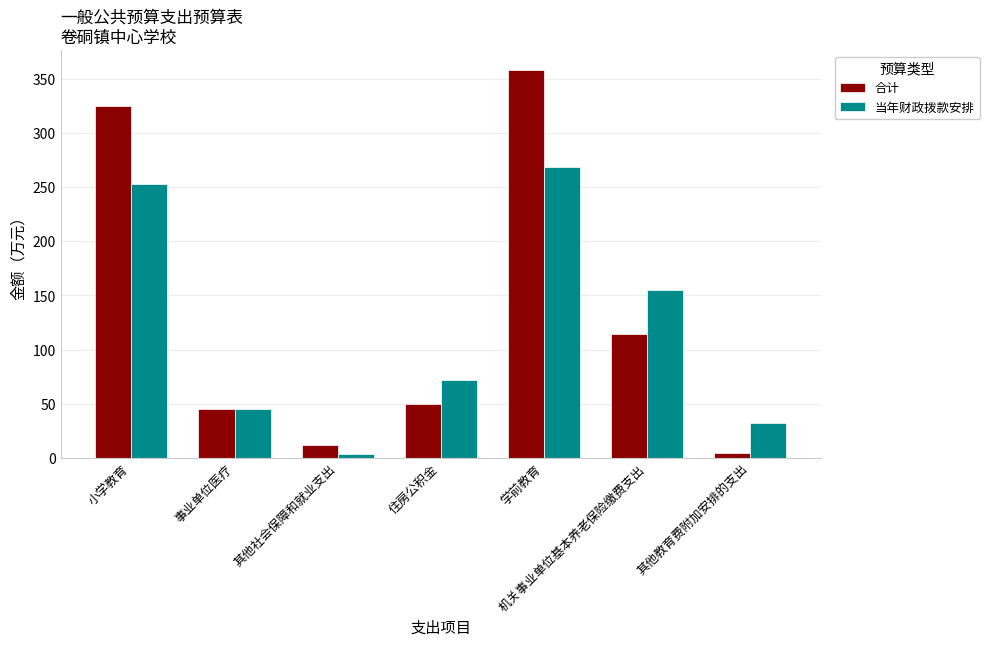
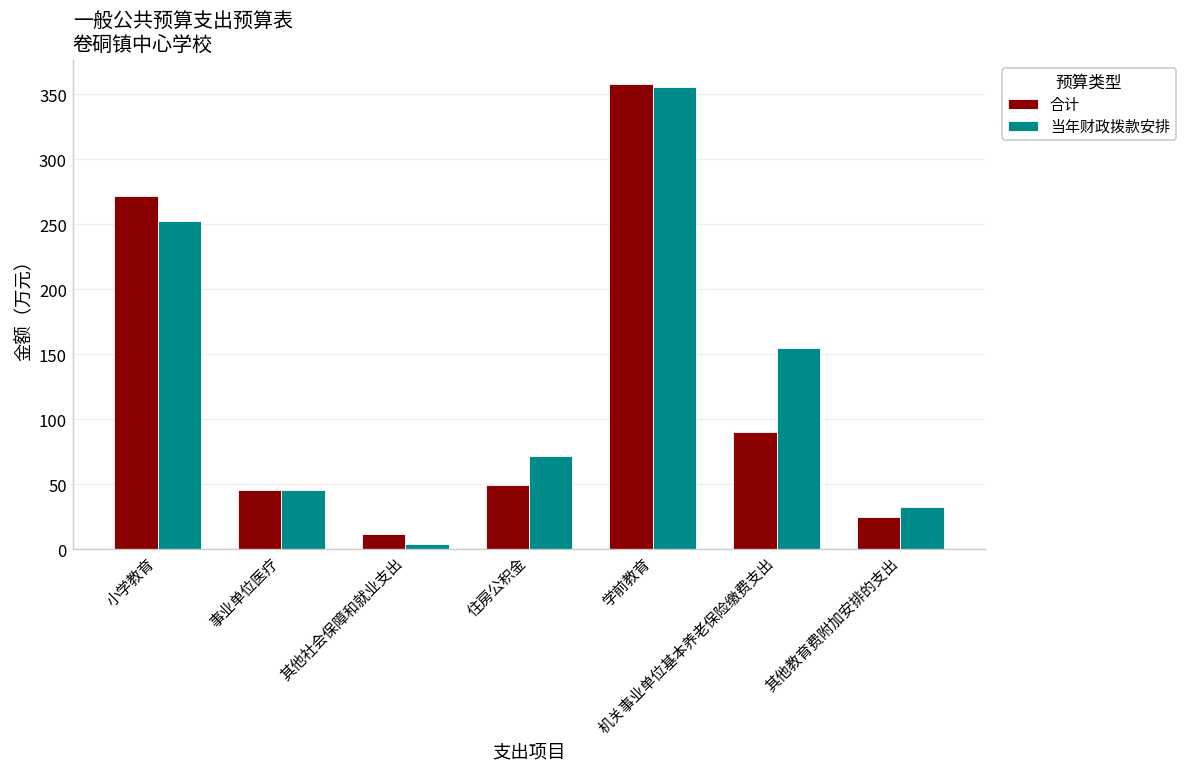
  {
    "合计": {
-     "小学教育": 325,
+     "小学教育": 272,
      "事业单位医疗": 45,
      "其他社会保障和就业支出": 12,
      "住房公积金": 50,
      "学前教育": 358,
-     "机关事业单位基本养老保险缴费支出": 114,
-     "其他教育费附加安排的支出": 5
+     "机关事业单位基本养老保险缴费支出": 90,
+     "其他教育费附加安排的支出": 25
    },
    "当年财政拨款安排": {
      "小学教育": 252,
      "事业单位医疗": 45,
      "其他社会保障和就业支出": 4,
      "住房公积金": 72,
-     "学前教育": 268,
+     "学前教育": 356,
      "机关事业单位基本养老保险缴费支出": 155,
      "其他教育费附加安排的支出": 32
    }
  }
